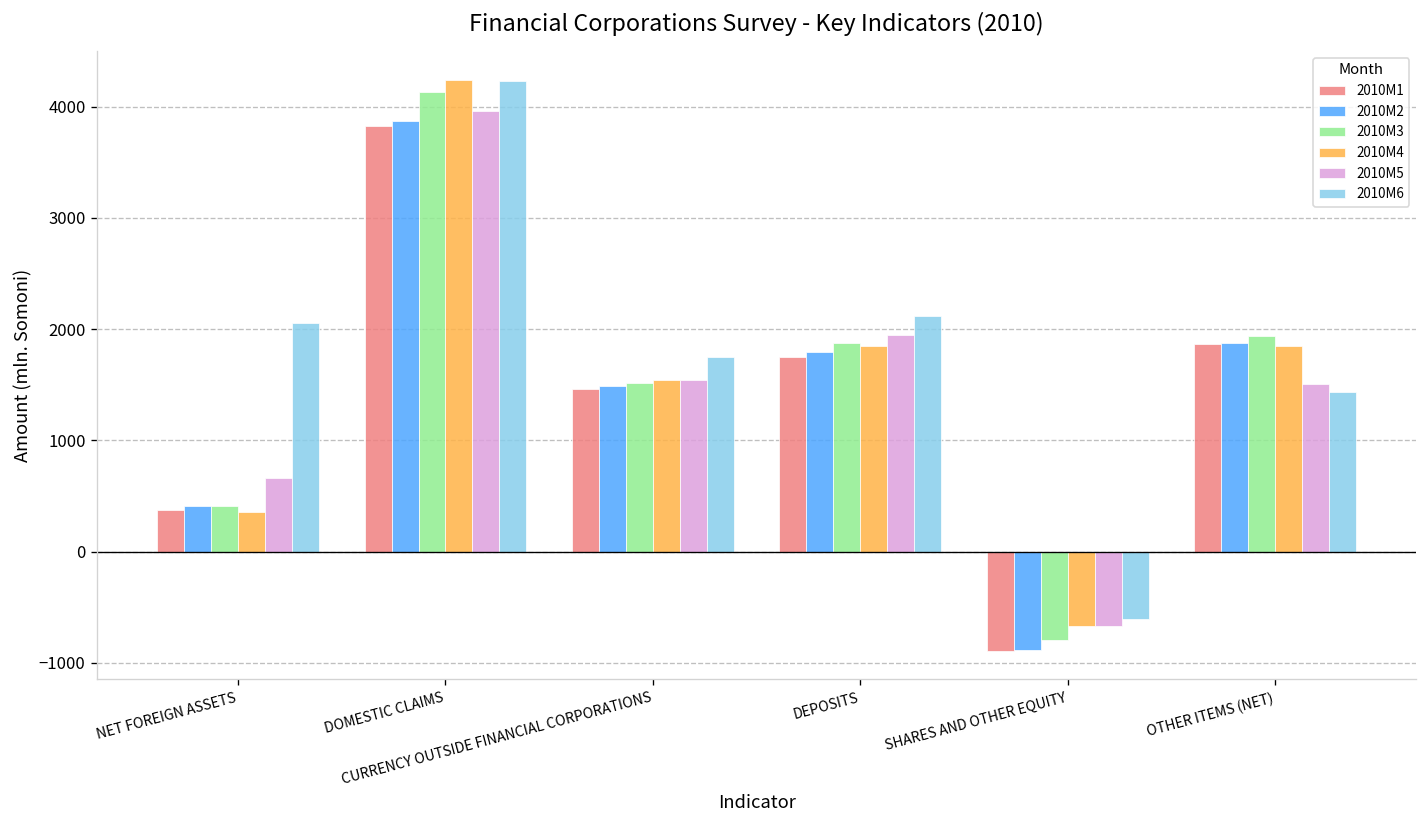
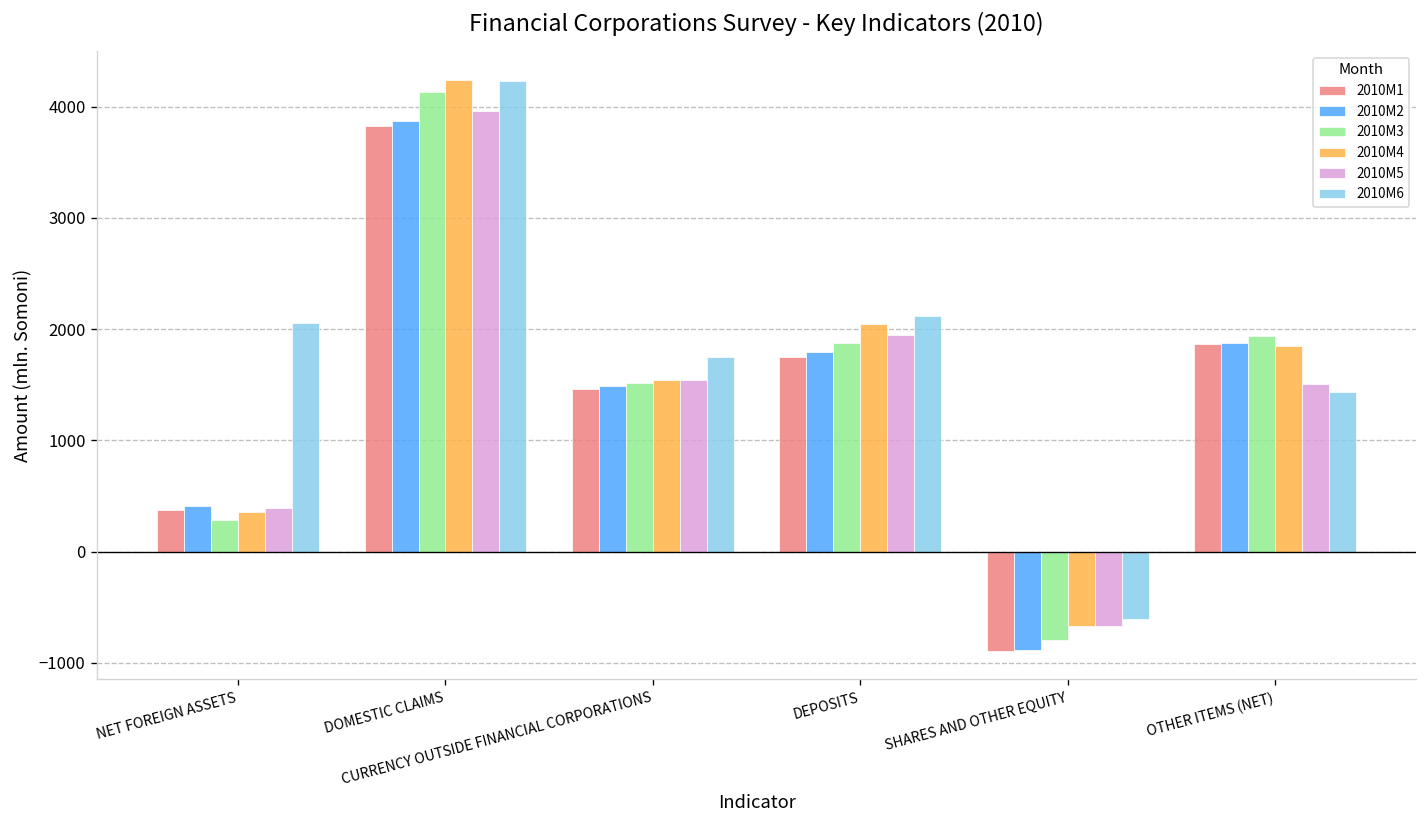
  {
    "2010M1": {
      "NET FOREIGN ASSETS": 400,
      "DOMESTIC CLAIMS": 3800,
      "CURRENCY OUTSIDE FINANCIAL CORPORATIONS": 1500,
      "DEPOSITS": 1800,
      "SHARES AND OTHER EQUITY": -900,
      "OTHER ITEMS (NET)": 1900
    },
    "2010M2": {
      "NET FOREIGN ASSETS": 400,
      "DOMESTIC CLAIMS": 3900,
      "CURRENCY OUTSIDE FINANCIAL CORPORATIONS": 1500,
      "DEPOSITS": 1800,
      "SHARES AND OTHER EQUITY": -900,
      "OTHER ITEMS (NET)": 1900
    },
    "2010M3": {
-     "NET FOREIGN ASSETS": 400,
+     "NET FOREIGN ASSETS": 300,
      "DOMESTIC CLAIMS": 4100,
      "CURRENCY OUTSIDE FINANCIAL CORPORATIONS": 1500,
      "DEPOSITS": 1900,
      "SHARES AND OTHER EQUITY": -800,
      "OTHER ITEMS (NET)": 1900
    },
    "2010M4": {
      "NET FOREIGN ASSETS": 400,
      "DOMESTIC CLAIMS": 4200,
      "CURRENCY OUTSIDE FINANCIAL CORPORATIONS": 1500,
-     "DEPOSITS": 1800,
+     "DEPOSITS": 2000,
      "SHARES AND OTHER EQUITY": -700,
      "OTHER ITEMS (NET)": 1900
    },
    "2010M5": {
-     "NET FOREIGN ASSETS": 700,
+     "NET FOREIGN ASSETS": 400,
      "DOMESTIC CLAIMS": 4000,
      "CURRENCY OUTSIDE FINANCIAL CORPORATIONS": 1500,
      "DEPOSITS": 2000,
      "SHARES AND OTHER EQUITY": -700,
      "OTHER ITEMS (NET)": 1500
    },
    "2010M6": {
      "NET FOREIGN ASSETS": 2100,
      "DOMESTIC CLAIMS": 4200,
      "CURRENCY OUTSIDE FINANCIAL CORPORATIONS": 1800,
      "DEPOSITS": 2100,
      "SHARES AND OTHER EQUITY": -600,
      "OTHER ITEMS (NET)": 1400
    }
  }
